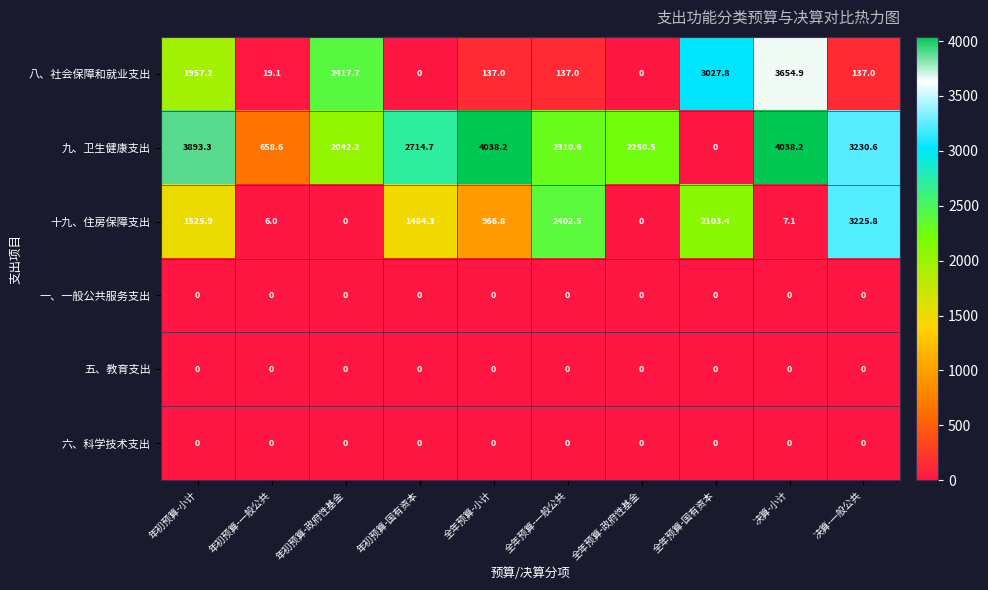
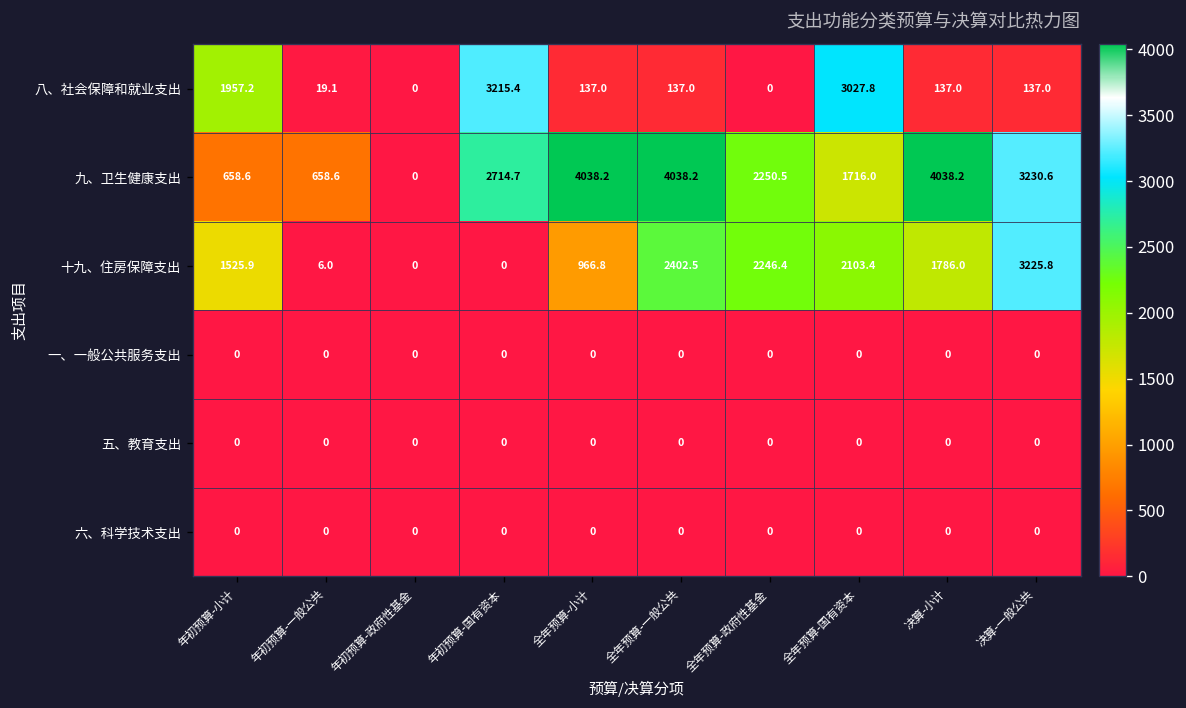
  {
    "八、社会保障和就业支出": {
      "年初预算-小计": 1957.2,
      "年初预算-一般公共": 19.1,
-     "年初预算-政府性基金": 2417.7,
-     "年初预算-国有资本": 0,
+     "年初预算-政府性基金": 0,
+     "年初预算-国有资本": 3215.4,
      "全年预算-小计": 137.0,
      "全年预算-一般公共": 137.0,
      "全年预算-政府性基金": 0,
      "全年预算-国有资本": 3027.8,
-     "决算-小计": 3654.9,
+     "决算-小计": 137.0,
      "决算-一般公共": 137.0
    },
    "九、卫生健康支出": {
-     "年初预算-小计": 3893.3,
+     "年初预算-小计": 658.6,
      "年初预算-一般公共": 658.6,
-     "年初预算-政府性基金": 2042.2,
+     "年初预算-政府性基金": 0,
      "年初预算-国有资本": 2714.7,
      "全年预算-小计": 4038.2,
-     "全年预算-一般公共": 2310.6,
+     "全年预算-一般公共": 4038.2,
      "全年预算-政府性基金": 2250.5,
-     "全年预算-国有资本": 0,
+     "全年预算-国有资本": 1716.0,
      "决算-小计": 4038.2,
      "决算-一般公共": 3230.6
    },
    "十九、住房保障支出": {
      "年初预算-小计": 1525.9,
      "年初预算-一般公共": 6.0,
      "年初预算-政府性基金": 0,
-     "年初预算-国有资本": 1484.3,
+     "年初预算-国有资本": 0,
      "全年预算-小计": 966.8,
      "全年预算-一般公共": 2402.5,
-     "全年预算-政府性基金": 0,
+     "全年预算-政府性基金": 2246.4,
      "全年预算-国有资本": 2103.4,
-     "决算-小计": 7.1,
+     "决算-小计": 1786.0,
      "决算-一般公共": 3225.8
    },
    "一、一般公共服务支出": {
      "年初预算-小计": 0,
      "年初预算-一般公共": 0,
      "年初预算-政府性基金": 0,
      "年初预算-国有资本": 0,
      "全年预算-小计": 0,
      "全年预算-一般公共": 0,
      "全年预算-政府性基金": 0,
      "全年预算-国有资本": 0,
      "决算-小计": 0,
      "决算-一般公共": 0
    },
    "五、教育支出": {
      "年初预算-小计": 0,
      "年初预算-一般公共": 0,
      "年初预算-政府性基金": 0,
      "年初预算-国有资本": 0,
      "全年预算-小计": 0,
      "全年预算-一般公共": 0,
      "全年预算-政府性基金": 0,
      "全年预算-国有资本": 0,
      "决算-小计": 0,
      "决算-一般公共": 0
    },
    "六、科学技术支出": {
      "年初预算-小计": 0,
      "年初预算-一般公共": 0,
      "年初预算-政府性基金": 0,
      "年初预算-国有资本": 0,
      "全年预算-小计": 0,
      "全年预算-一般公共": 0,
      "全年预算-政府性基金": 0,
      "全年预算-国有资本": 0,
      "决算-小计": 0,
      "决算-一般公共": 0
    }
  }
